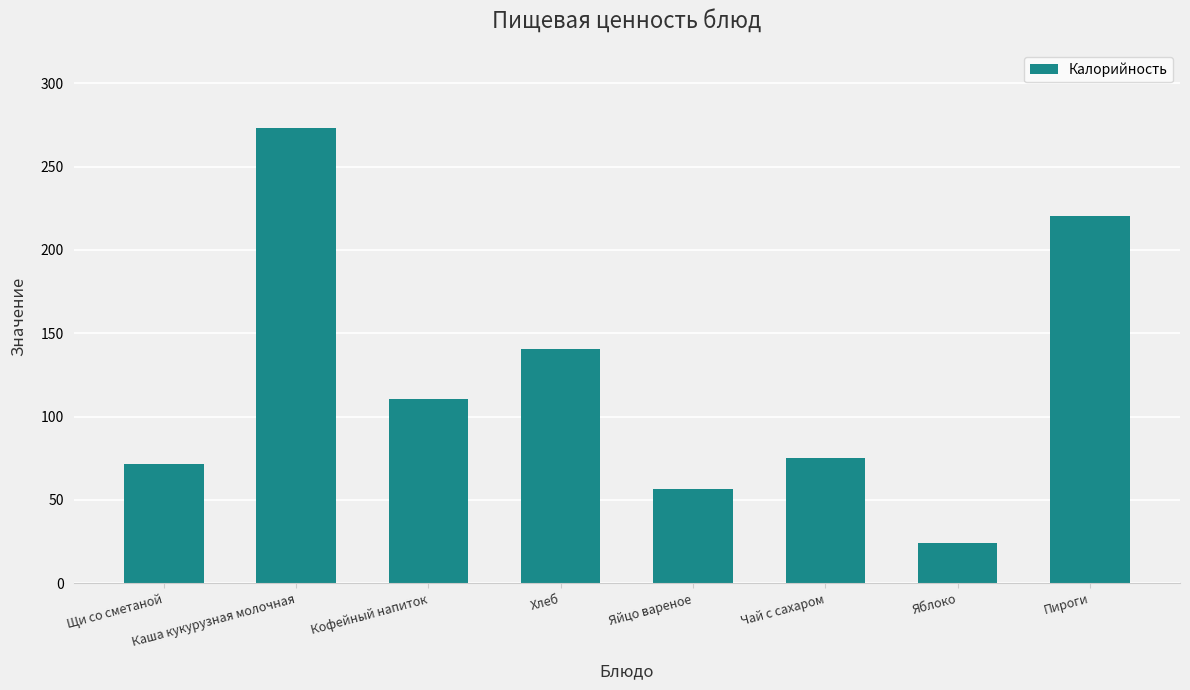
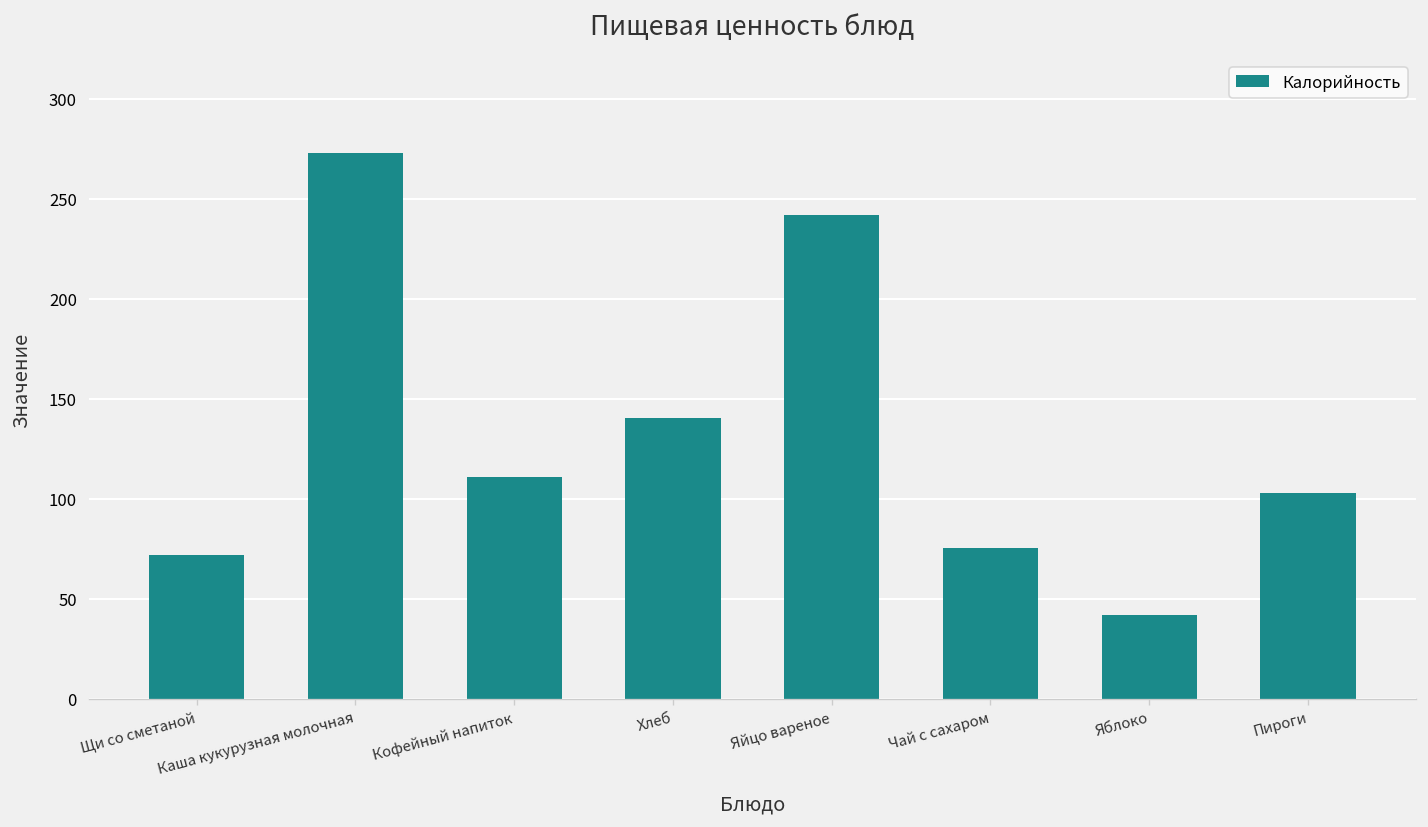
  {
    "Щи со сметаной": 72,
    "Каша кукурузная молочная": 273,
    "Кофейный напиток": 111,
    "Хлеб": 141,
-   "Яйцо вареное": 57,
+   "Яйцо вареное": 242,
    "Чай с сахаром": 75,
-   "Яблоко": 24,
-   "Пироги": 220
+   "Яблоко": 42,
+   "Пироги": 103
  }
